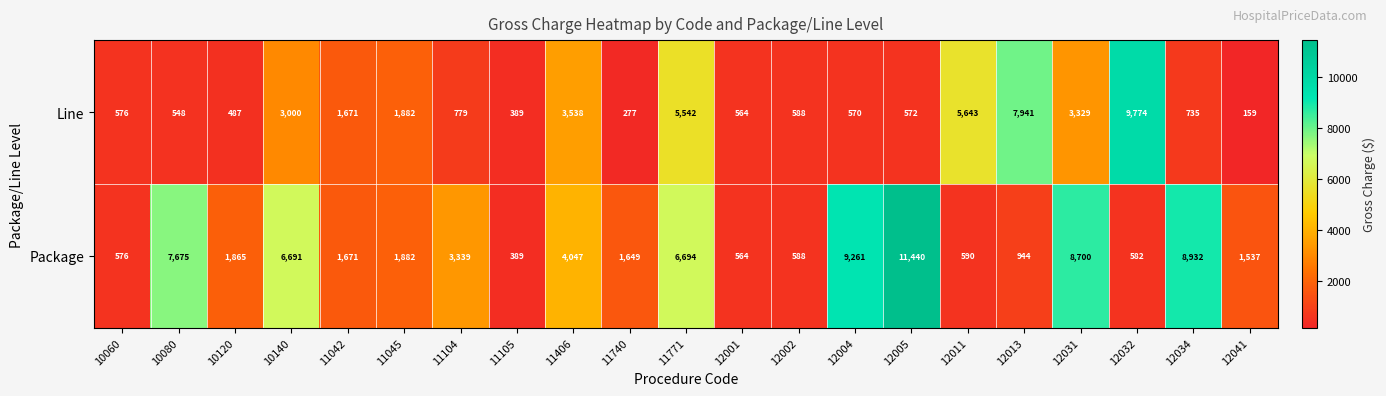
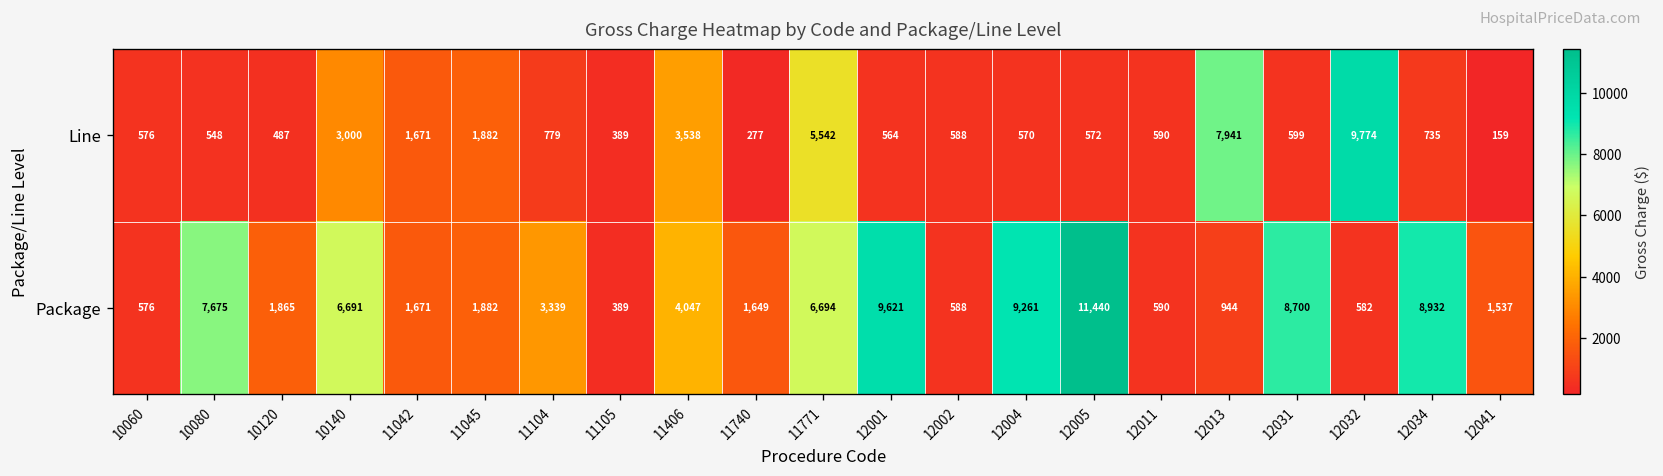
  {
    "Line": {
      "10060": "576",
      "10080": "548",
      "10120": "487",
      "10140": "3,000",
      "11042": "1,671",
      "11045": "1,882",
      "11104": "779",
      "11105": "389",
      "11406": "3,538",
      "11740": "277",
      "11771": "5,542",
      "12001": "564",
      "12002": "588",
      "12004": "570",
      "12005": "572",
-     "12011": "5,643",
+     "12011": "590",
      "12013": "7,941",
-     "12031": "3,329",
+     "12031": "599",
      "12032": "9,774",
      "12034": "735",
      "12041": "159"
    },
    "Package": {
      "10060": "576",
      "10080": "7,675",
      "10120": "1,865",
      "10140": "6,691",
      "11042": "1,671",
      "11045": "1,882",
      "11104": "3,339",
      "11105": "389",
      "11406": "4,047",
      "11740": "1,649",
      "11771": "6,694",
-     "12001": "564",
+     "12001": "9,621",
      "12002": "588",
      "12004": "9,261",
      "12005": "11,440",
      "12011": "590",
      "12013": "944",
      "12031": "8,700",
      "12032": "582",
      "12034": "8,932",
      "12041": "1,537"
    }
  }
